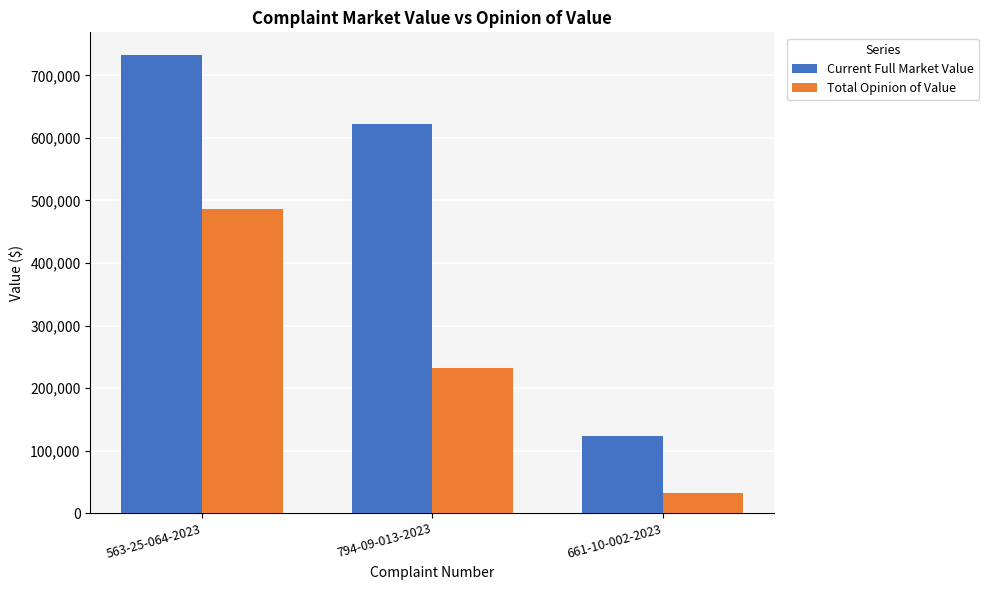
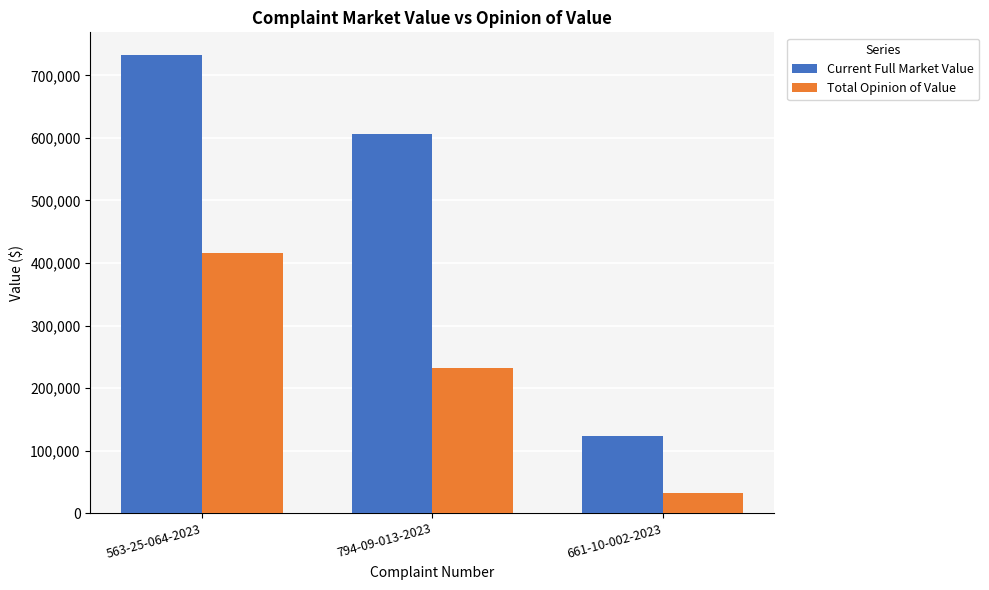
  {
    "Current Full Market Value": {
      "563-25-064-2023": "730,000",
-     "794-09-013-2023": "620,000",
+     "794-09-013-2023": "610,000",
      "661-10-002-2023": "120,000"
    },
    "Total Opinion of Value": {
-     "563-25-064-2023": "490,000",
+     "563-25-064-2023": "420,000",
      "794-09-013-2023": "230,000",
      "661-10-002-2023": "30,000"
    }
  }
